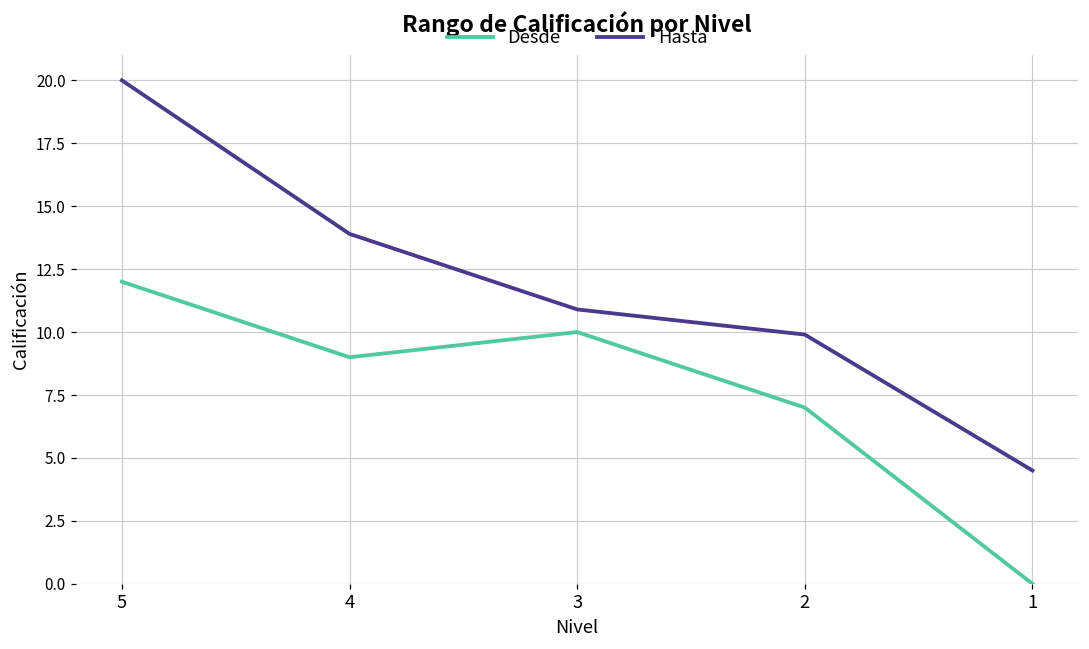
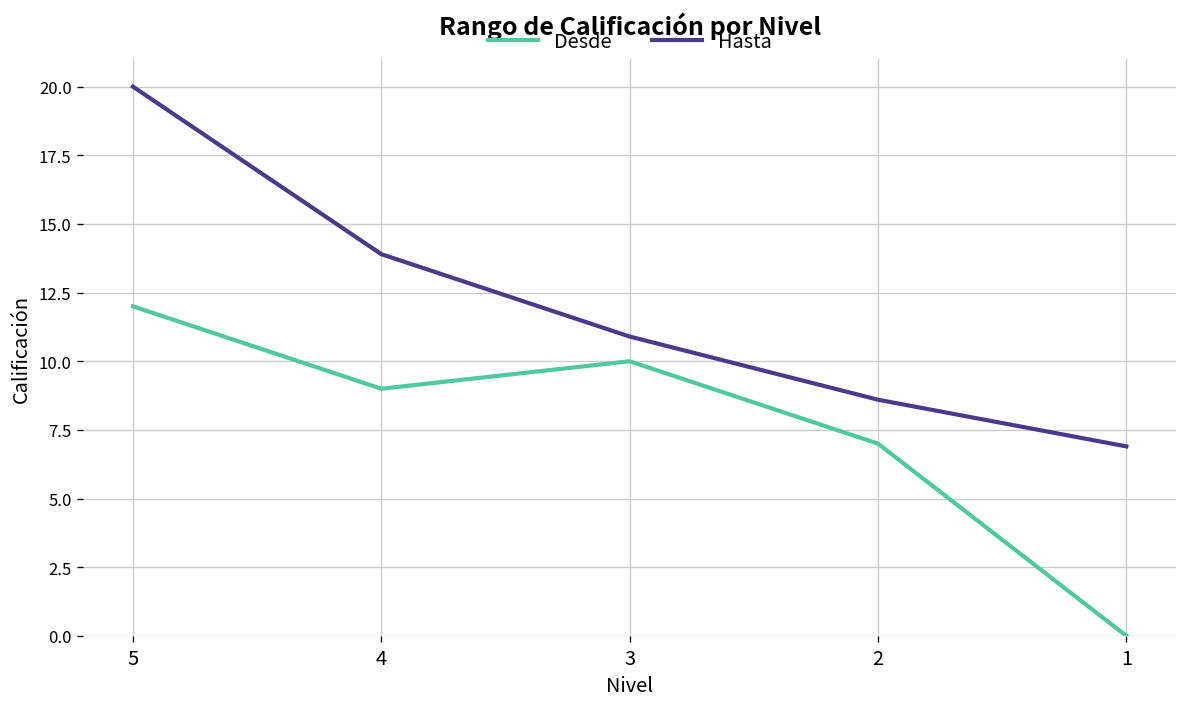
  {
    "Desde": {
      "5": 12.0,
      "4": 9.0,
      "3": 10.0,
      "2": 7.0,
      "1": 0.0
    },
    "Hasta": {
      "5": 20.0,
      "4": 13.9,
      "3": 10.9,
-     "2": 9.9,
-     "1": 4.5
+     "2": 8.6,
+     "1": 6.9
    }
  }
